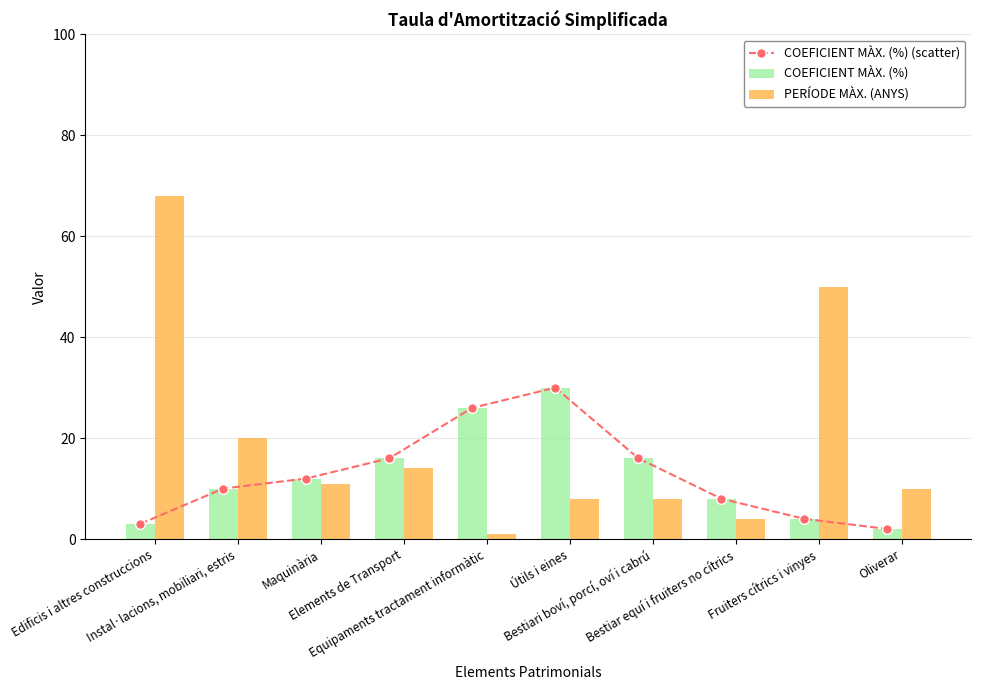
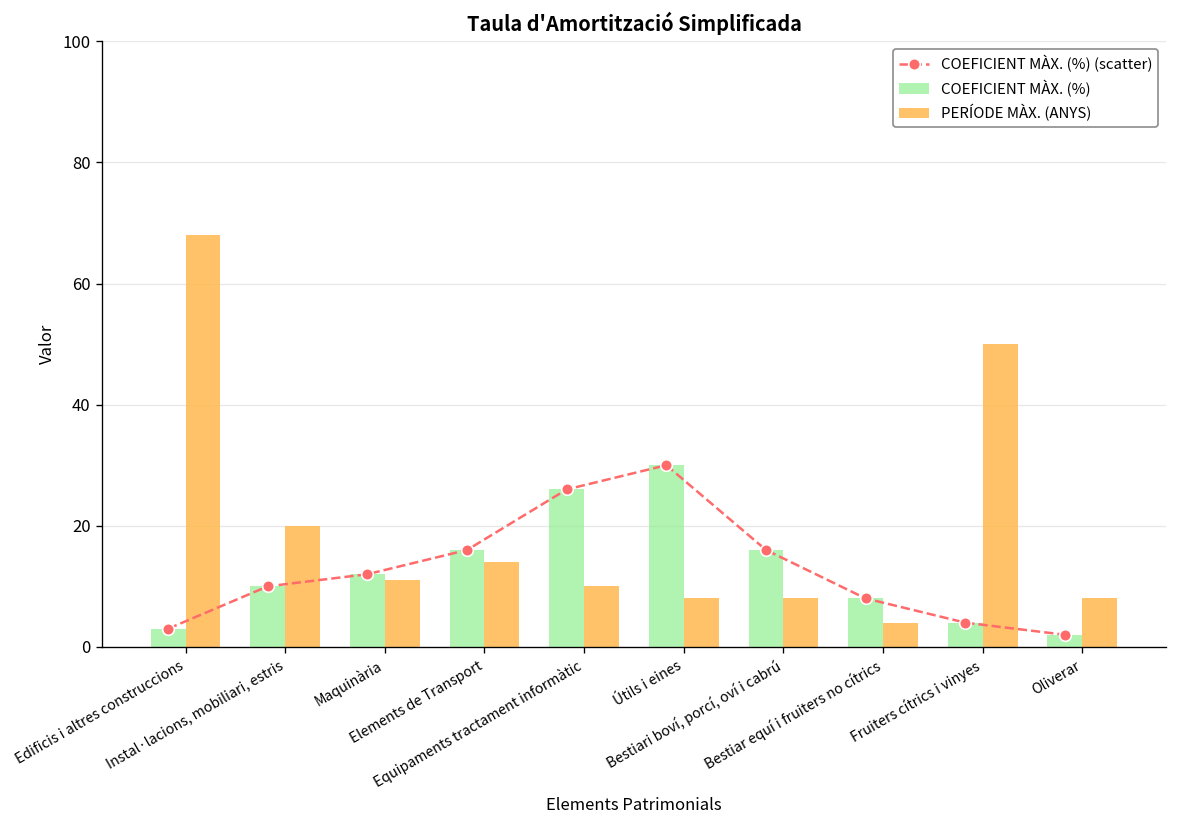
  {
    "COEFICIENT MÀX. (%)": {
      "Edificis i altres construccions": 3,
      "Instal·lacions, mobiliari, estris": 10,
      "Maquinària": 12,
      "Elements de Transport": 16,
      "Equipaments tractament informàtic": 26,
      "Útils i eines": 30,
      "Bestiari boví, porcí, oví i cabrú": 16,
      "Bestiar equí i fruiters no cítrics": 8,
      "Fruiters cítrics i vinyes": 4,
      "Oliverar": 2
    },
    "PERÍODE MÀX. (ANYS)": {
      "Edificis i altres construccions": 68,
      "Instal·lacions, mobiliari, estris": 20,
      "Maquinària": 11,
      "Elements de Transport": 14,
-     "Equipaments tractament informàtic": 1,
+     "Equipaments tractament informàtic": 10,
      "Útils i eines": 8,
      "Bestiari boví, porcí, oví i cabrú": 8,
      "Bestiar equí i fruiters no cítrics": 4,
      "Fruiters cítrics i vinyes": 50,
-     "Oliverar": 10
+     "Oliverar": 8
    }
  }
